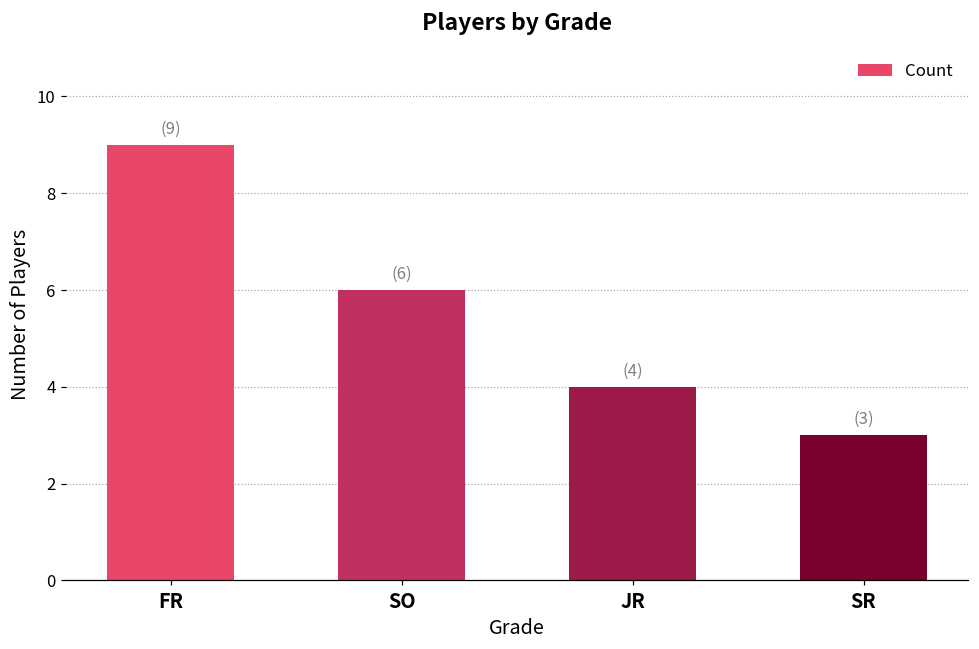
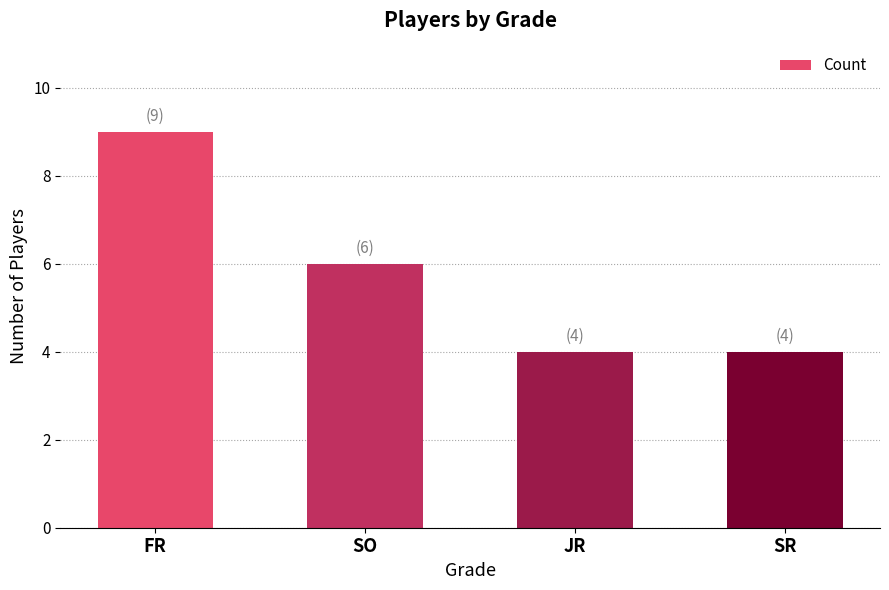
  {
    "FR": "(9)",
    "SO": "(6)",
    "JR": "(4)",
-   "SR": "(3)"
+   "SR": "(4)"
  }
